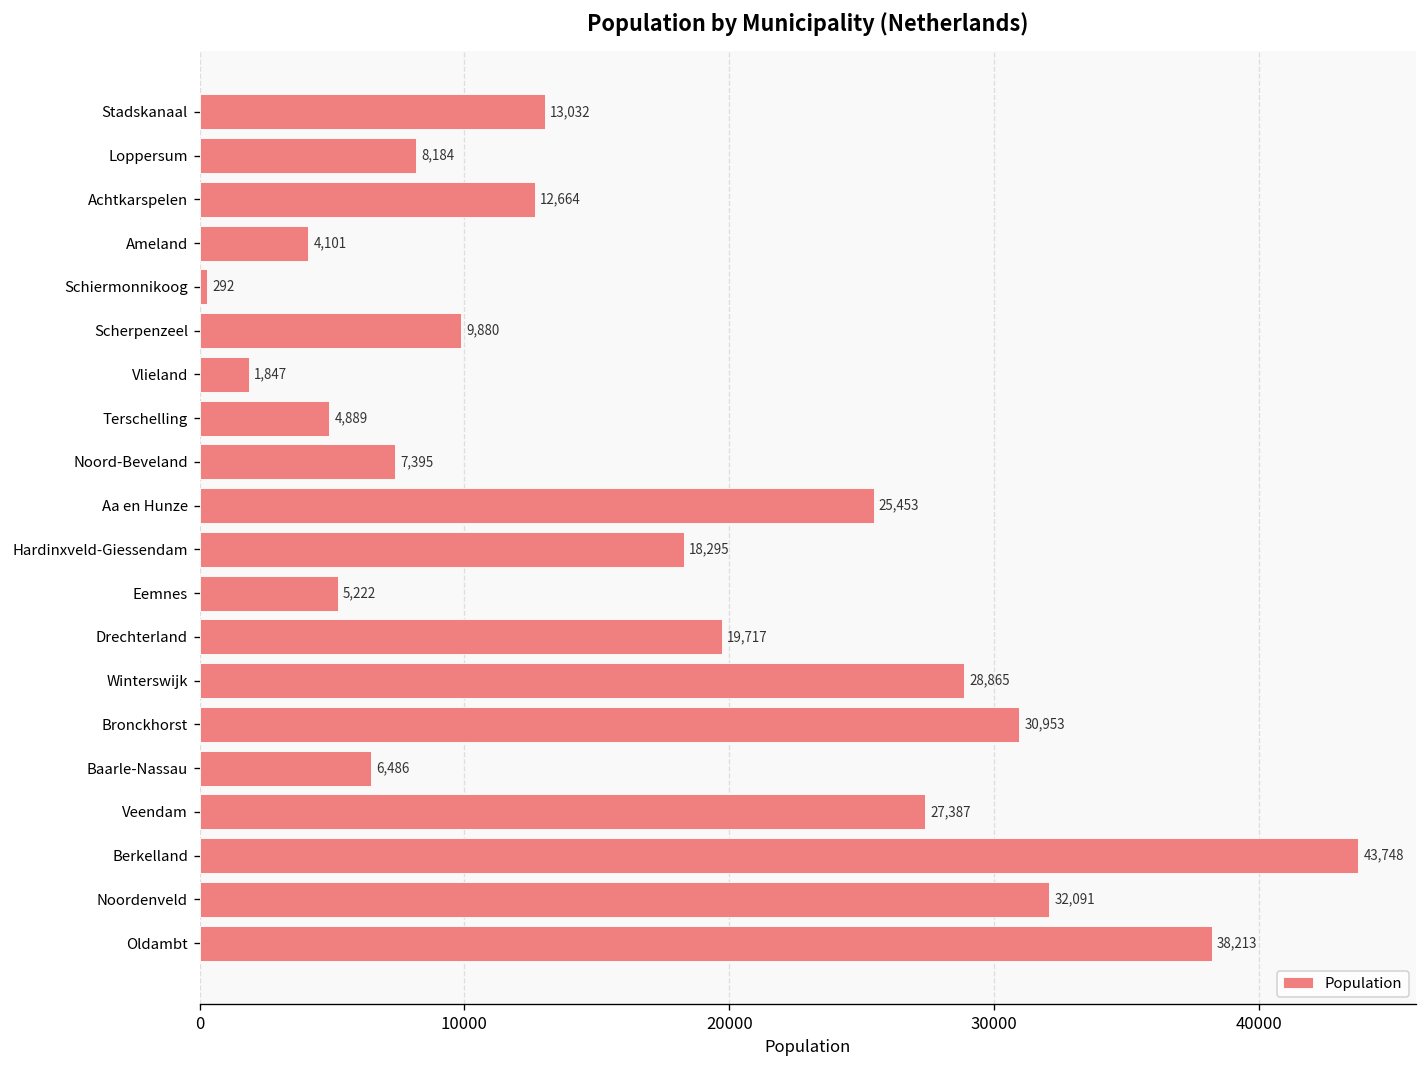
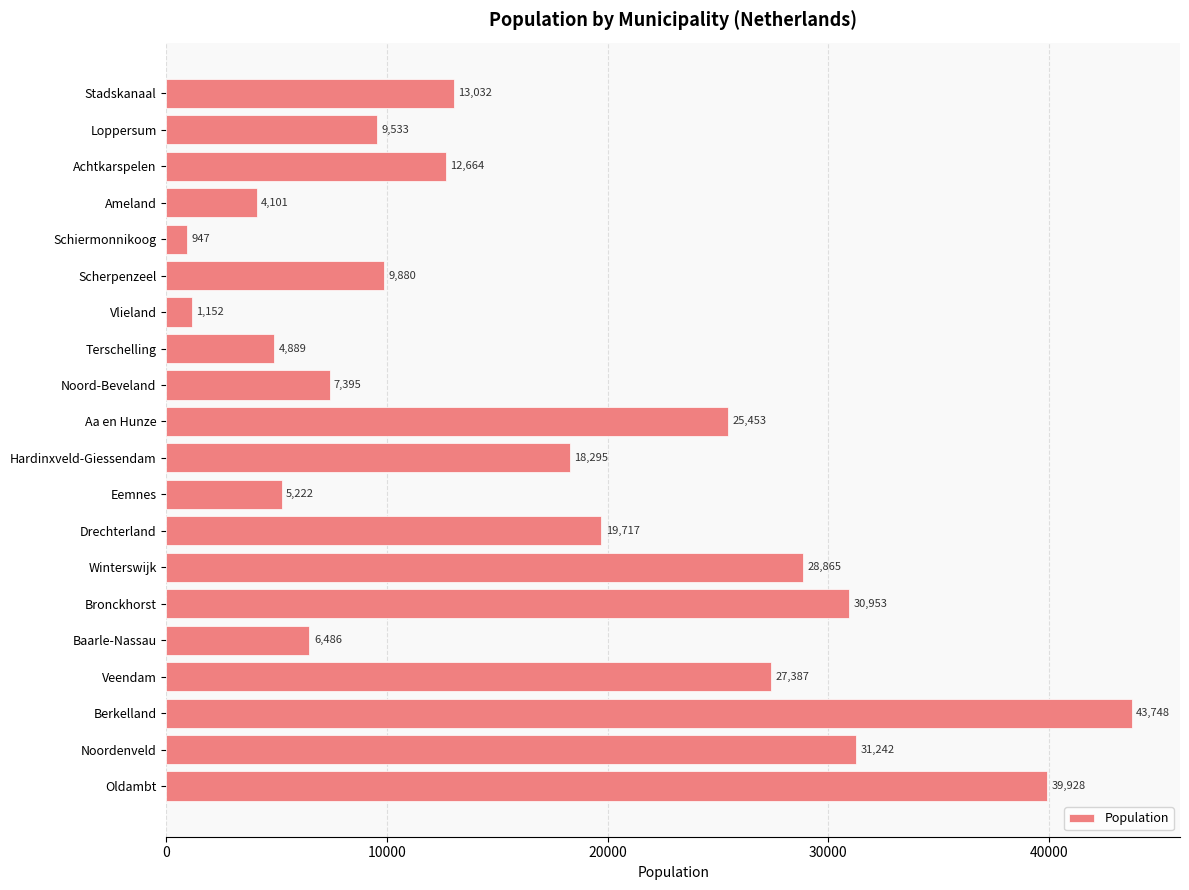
  {
    "Stadskanaal": "13,032",
-   "Loppersum": "8,184",
+   "Loppersum": "9,533",
    "Achtkarspelen": "12,664",
    "Ameland": "4,101",
-   "Schiermonnikoog": "292",
+   "Schiermonnikoog": "947",
    "Scherpenzeel": "9,880",
-   "Vlieland": "1,847",
+   "Vlieland": "1,152",
    "Terschelling": "4,889",
    "Noord-Beveland": "7,395",
    "Aa en Hunze": "25,453",
    "Hardinxveld-Giessendam": "18,295",
    "Eemnes": "5,222",
    "Drechterland": "19,717",
    "Winterswijk": "28,865",
    "Bronckhorst": "30,953",
    "Baarle-Nassau": "6,486",
    "Veendam": "27,387",
    "Berkelland": "43,748",
-   "Noordenveld": "32,091",
-   "Oldambt": "38,213"
+   "Noordenveld": "31,242",
+   "Oldambt": "39,928"
  }
